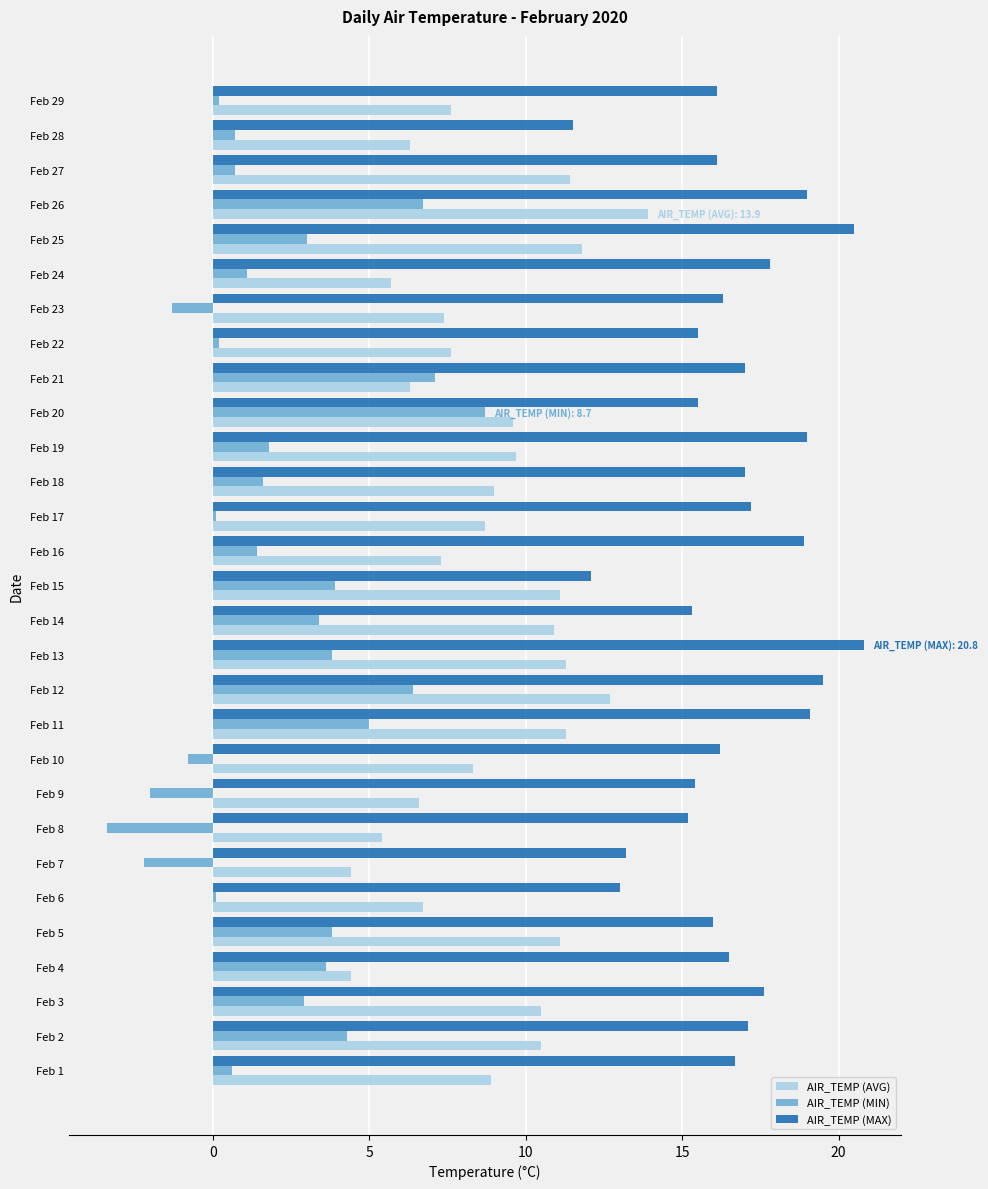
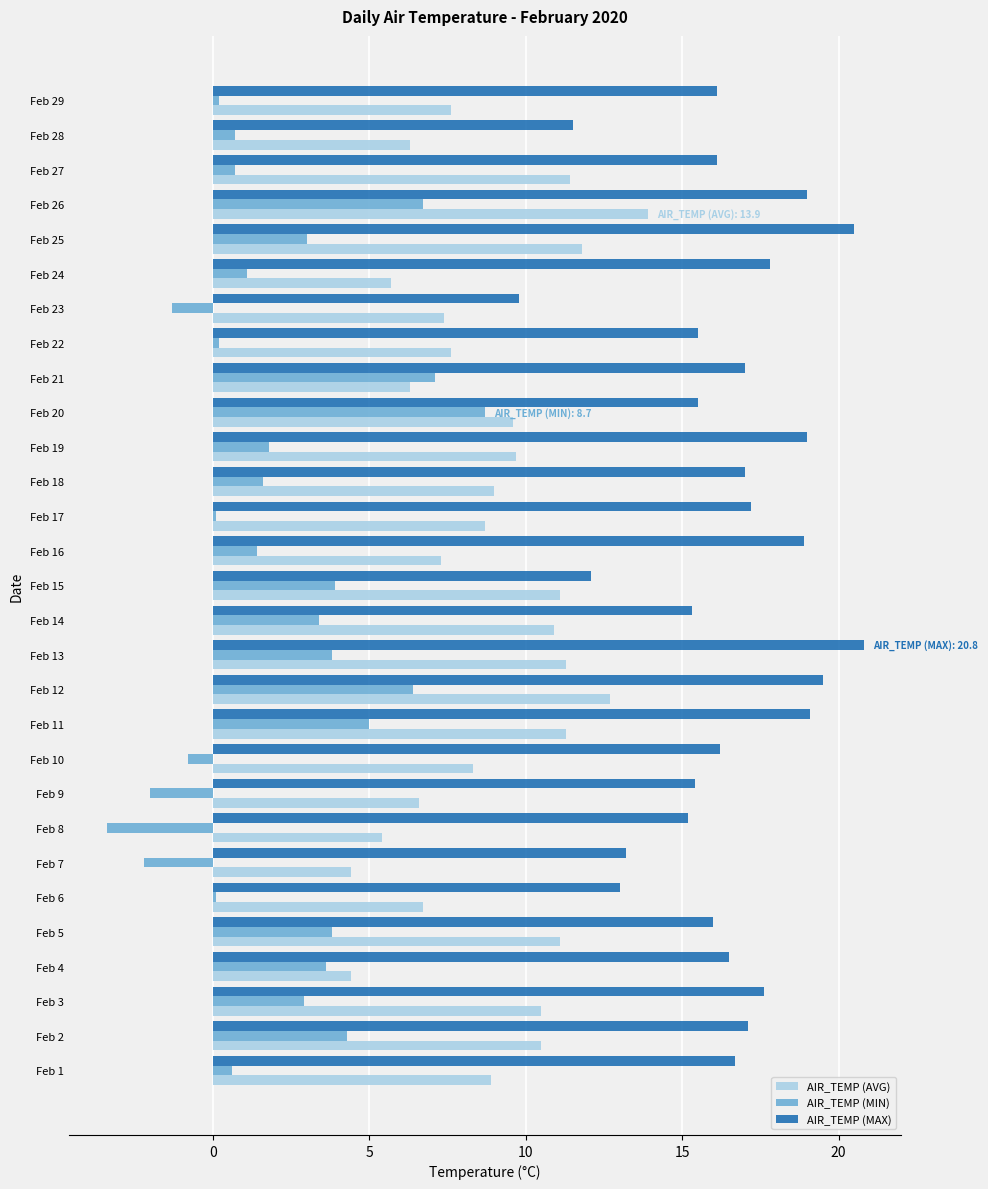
  {
    "AIR_TEMP (AVG)": {
      "Feb 26": 13.9
    },
    "AIR_TEMP (MIN)": {
      "Feb 20": 8.7
    },
    "AIR_TEMP (MAX)": {
      "Feb 29": 16.1,
      "Feb 28": 11.5,
      "Feb 27": 16.1,
      "Feb 26": 19.0,
      "Feb 25": 20.5,
      "Feb 24": 17.8,
-     "Feb 23": 16.3,
+     "Feb 23": 9.8,
      "Feb 22": 15.5,
      "Feb 21": 17.0,
      "Feb 20": 15.5,
      "Feb 19": 19.0,
      "Feb 18": 17.0,
      "Feb 17": 17.2,
      "Feb 16": 18.9,
      "Feb 15": 12.1,
      "Feb 14": 15.3,
      "Feb 12": 19.5,
      "Feb 11": 19.1,
      "Feb 10": 16.2,
      "Feb 9": 15.4,
      "Feb 8": 15.2,
      "Feb 7": 13.2,
      "Feb 6": 13.0,
      "Feb 5": 16.0,
      "Feb 4": 16.5,
      "Feb 3": 17.6,
      "Feb 2": 17.1,
      "Feb 1": 16.7
    }
  }
